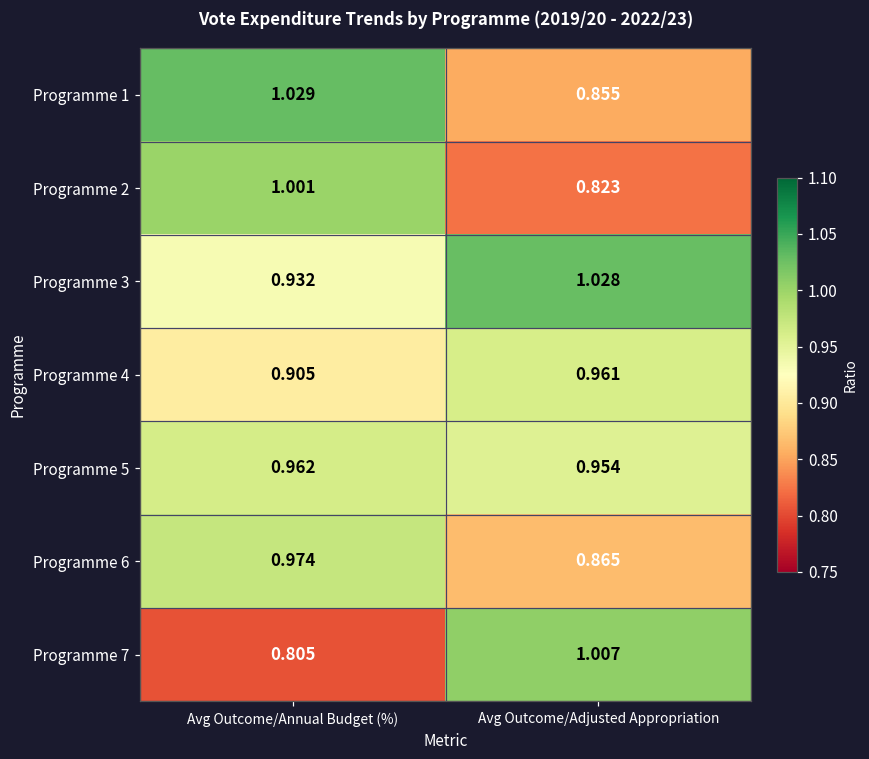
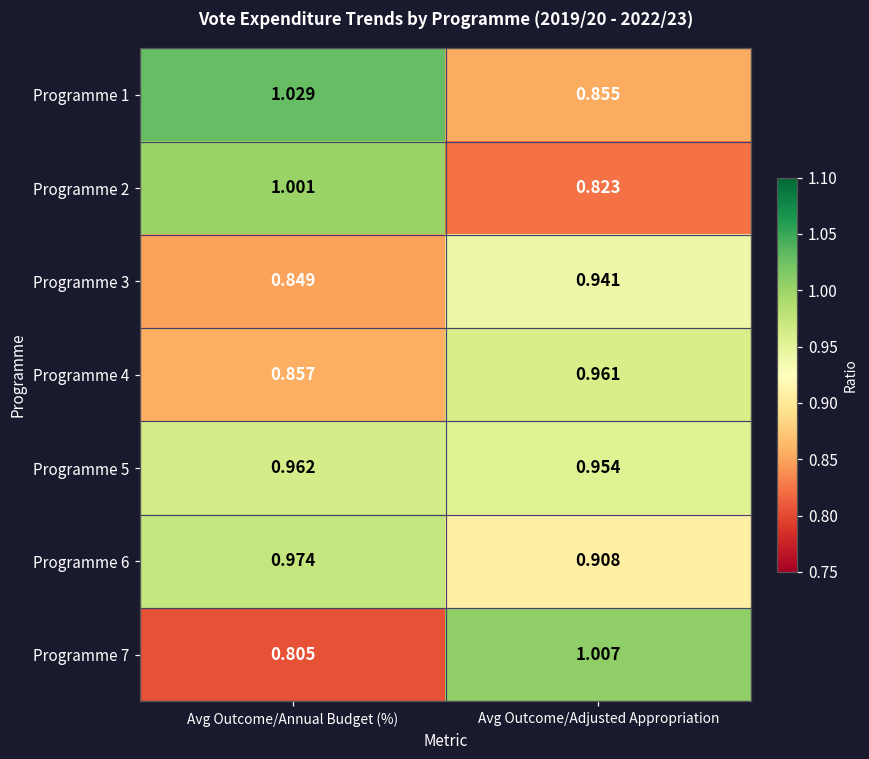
  {
    "Programme 1": {
      "Avg Outcome/Annual Budget (%)": 1.029,
      "Avg Outcome/Adjusted Appropriation": 0.855
    },
    "Programme 2": {
      "Avg Outcome/Annual Budget (%)": 1.001,
      "Avg Outcome/Adjusted Appropriation": 0.823
    },
    "Programme 3": {
-     "Avg Outcome/Annual Budget (%)": 0.932,
-     "Avg Outcome/Adjusted Appropriation": 1.028
+     "Avg Outcome/Annual Budget (%)": 0.849,
+     "Avg Outcome/Adjusted Appropriation": 0.941
    },
    "Programme 4": {
-     "Avg Outcome/Annual Budget (%)": 0.905,
+     "Avg Outcome/Annual Budget (%)": 0.857,
      "Avg Outcome/Adjusted Appropriation": 0.961
    },
    "Programme 5": {
      "Avg Outcome/Annual Budget (%)": 0.962,
      "Avg Outcome/Adjusted Appropriation": 0.954
    },
    "Programme 6": {
      "Avg Outcome/Annual Budget (%)": 0.974,
-     "Avg Outcome/Adjusted Appropriation": 0.865
+     "Avg Outcome/Adjusted Appropriation": 0.908
    },
    "Programme 7": {
      "Avg Outcome/Annual Budget (%)": 0.805,
      "Avg Outcome/Adjusted Appropriation": 1.007
    }
  }
